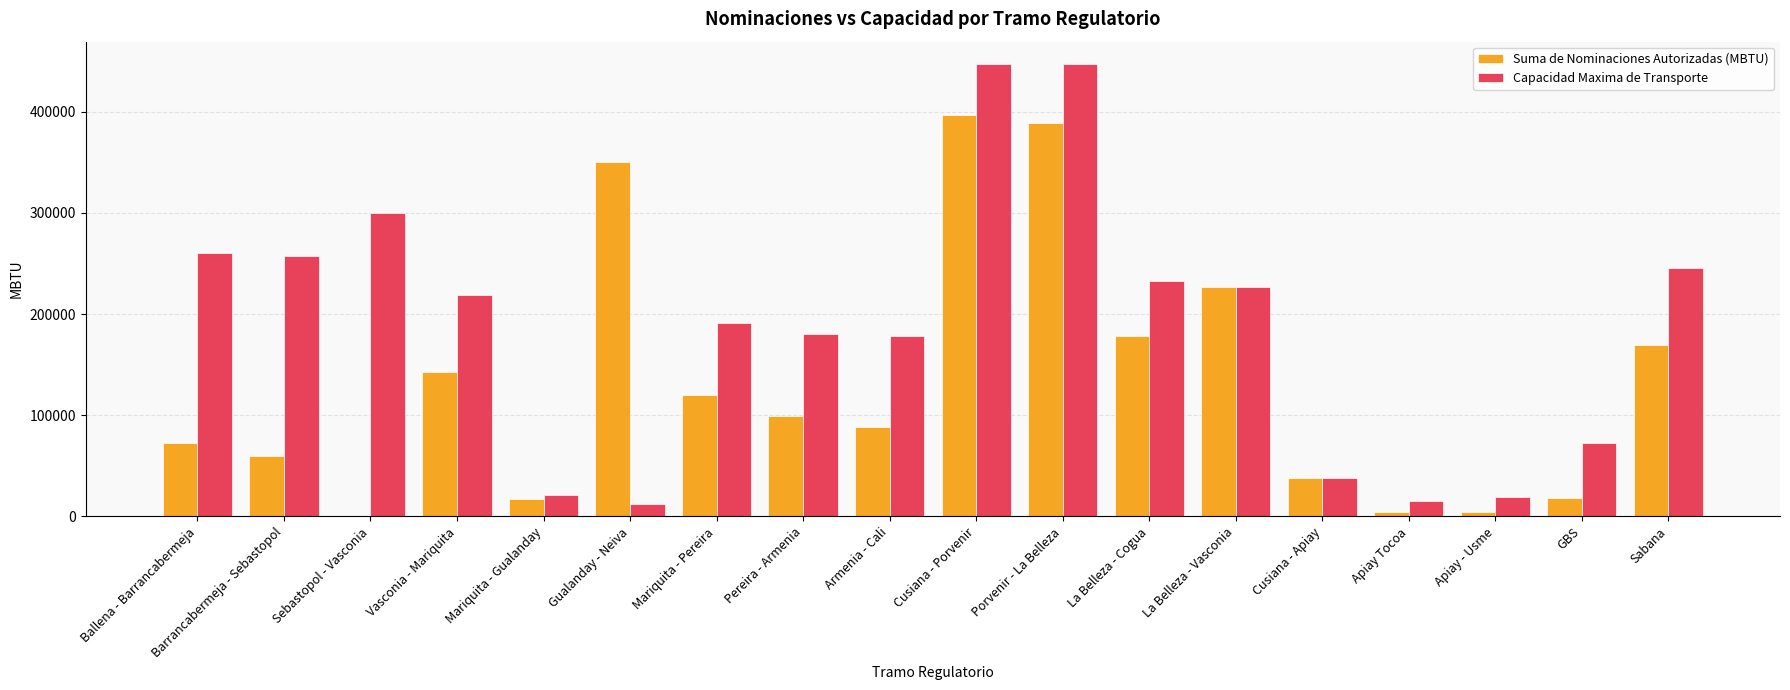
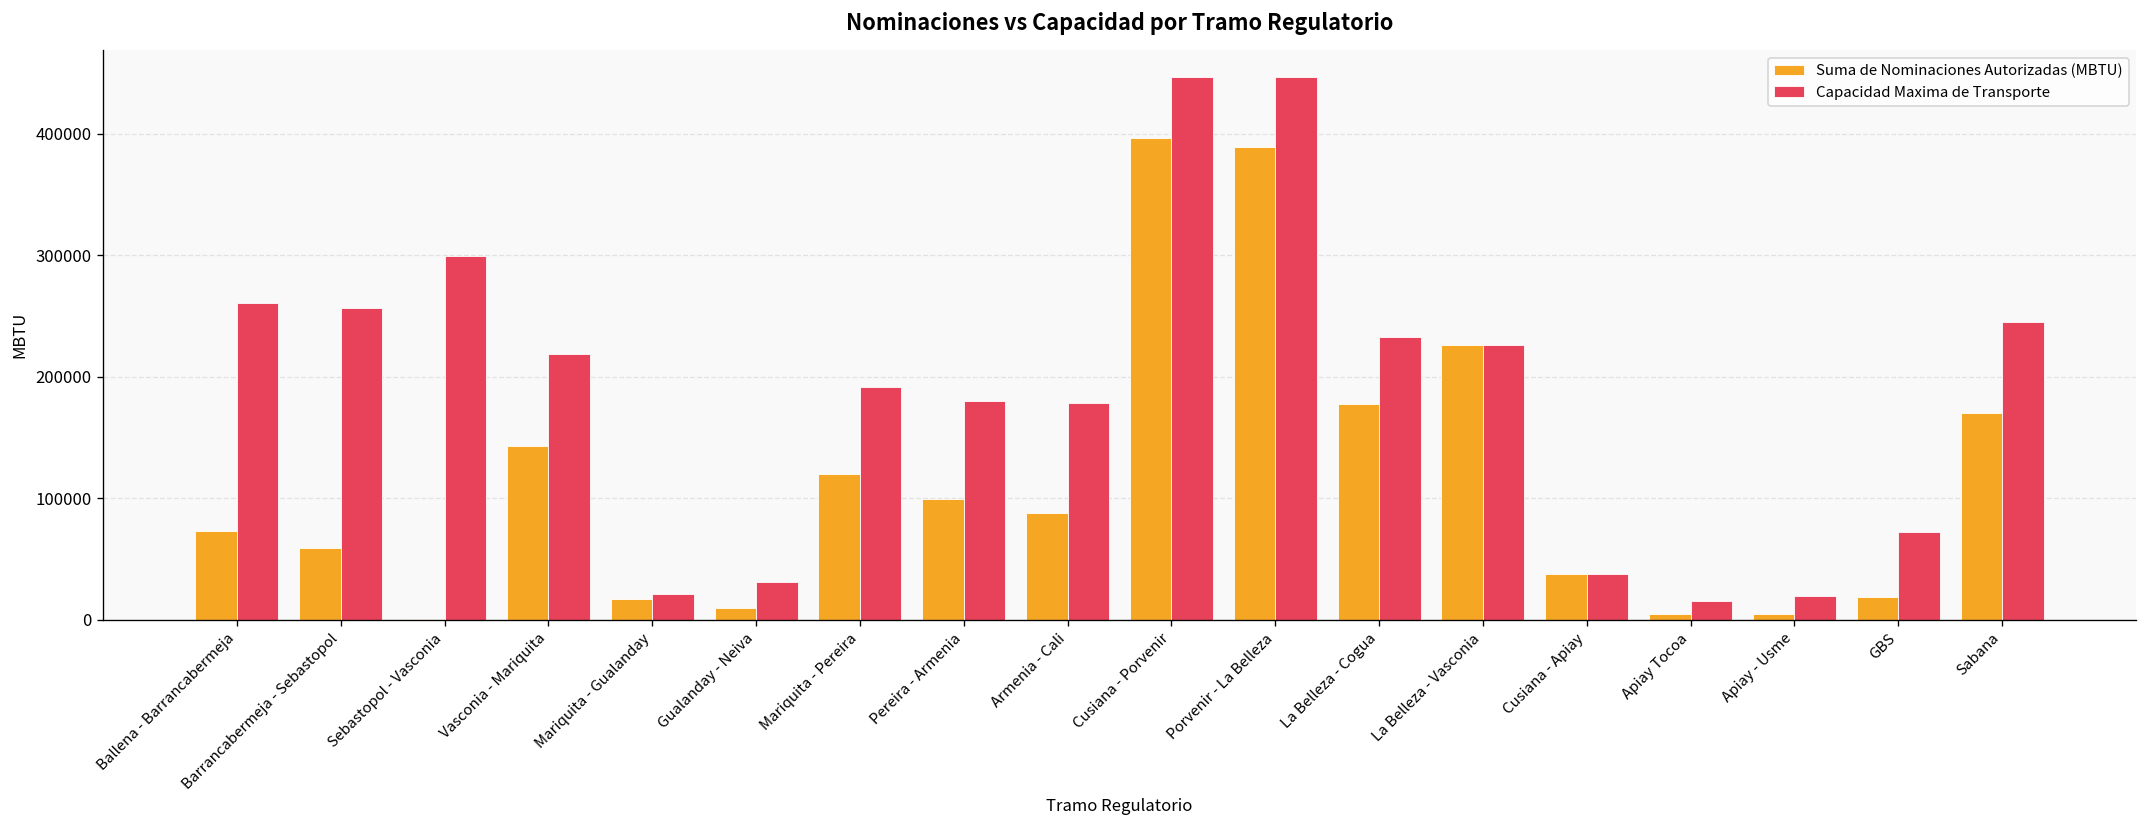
  {
    "Suma de Nominaciones Autorizadas (MBTU)": {
      "Ballena - Barrancabermeja": 73000,
      "Barrancabermeja - Sebastopol": 59000,
      "Vasconia - Mariquita": 143000,
      "Mariquita - Gualanday": 17000,
-     "Gualanday - Neiva": 350000,
+     "Gualanday - Neiva": 9000,
      "Mariquita - Pereira": 120000,
      "Pereira - Armenia": 99000,
      "Armenia - Cali": 88000,
      "Cusiana - Porvenir": 397000,
      "Porvenir - La Belleza": 389000,
      "La Belleza - Cogua": 178000,
      "La Belleza - Vasconia": 227000,
      "Cusiana - Apiay": 38000,
      "Apiay Tocoa": 5000,
      "Apiay - Usme": 4000,
      "GBS": 18000,
      "Sabana": 170000
    },
    "Capacidad Maxima de Transporte": {
      "Ballena - Barrancabermeja": 261000,
      "Barrancabermeja - Sebastopol": 257000,
      "Sebastopol - Vasconia": 300000,
      "Vasconia - Mariquita": 219000,
      "Mariquita - Gualanday": 21000,
-     "Gualanday - Neiva": 13000,
+     "Gualanday - Neiva": 31000,
      "Mariquita - Pereira": 192000,
      "Pereira - Armenia": 180000,
      "Armenia - Cali": 178000,
      "Cusiana - Porvenir": 447000,
      "Porvenir - La Belleza": 447000,
      "La Belleza - Cogua": 233000,
      "La Belleza - Vasconia": 227000,
      "Cusiana - Apiay": 38000,
      "Apiay Tocoa": 15000,
      "Apiay - Usme": 20000,
      "GBS": 73000,
      "Sabana": 245000
    }
  }
